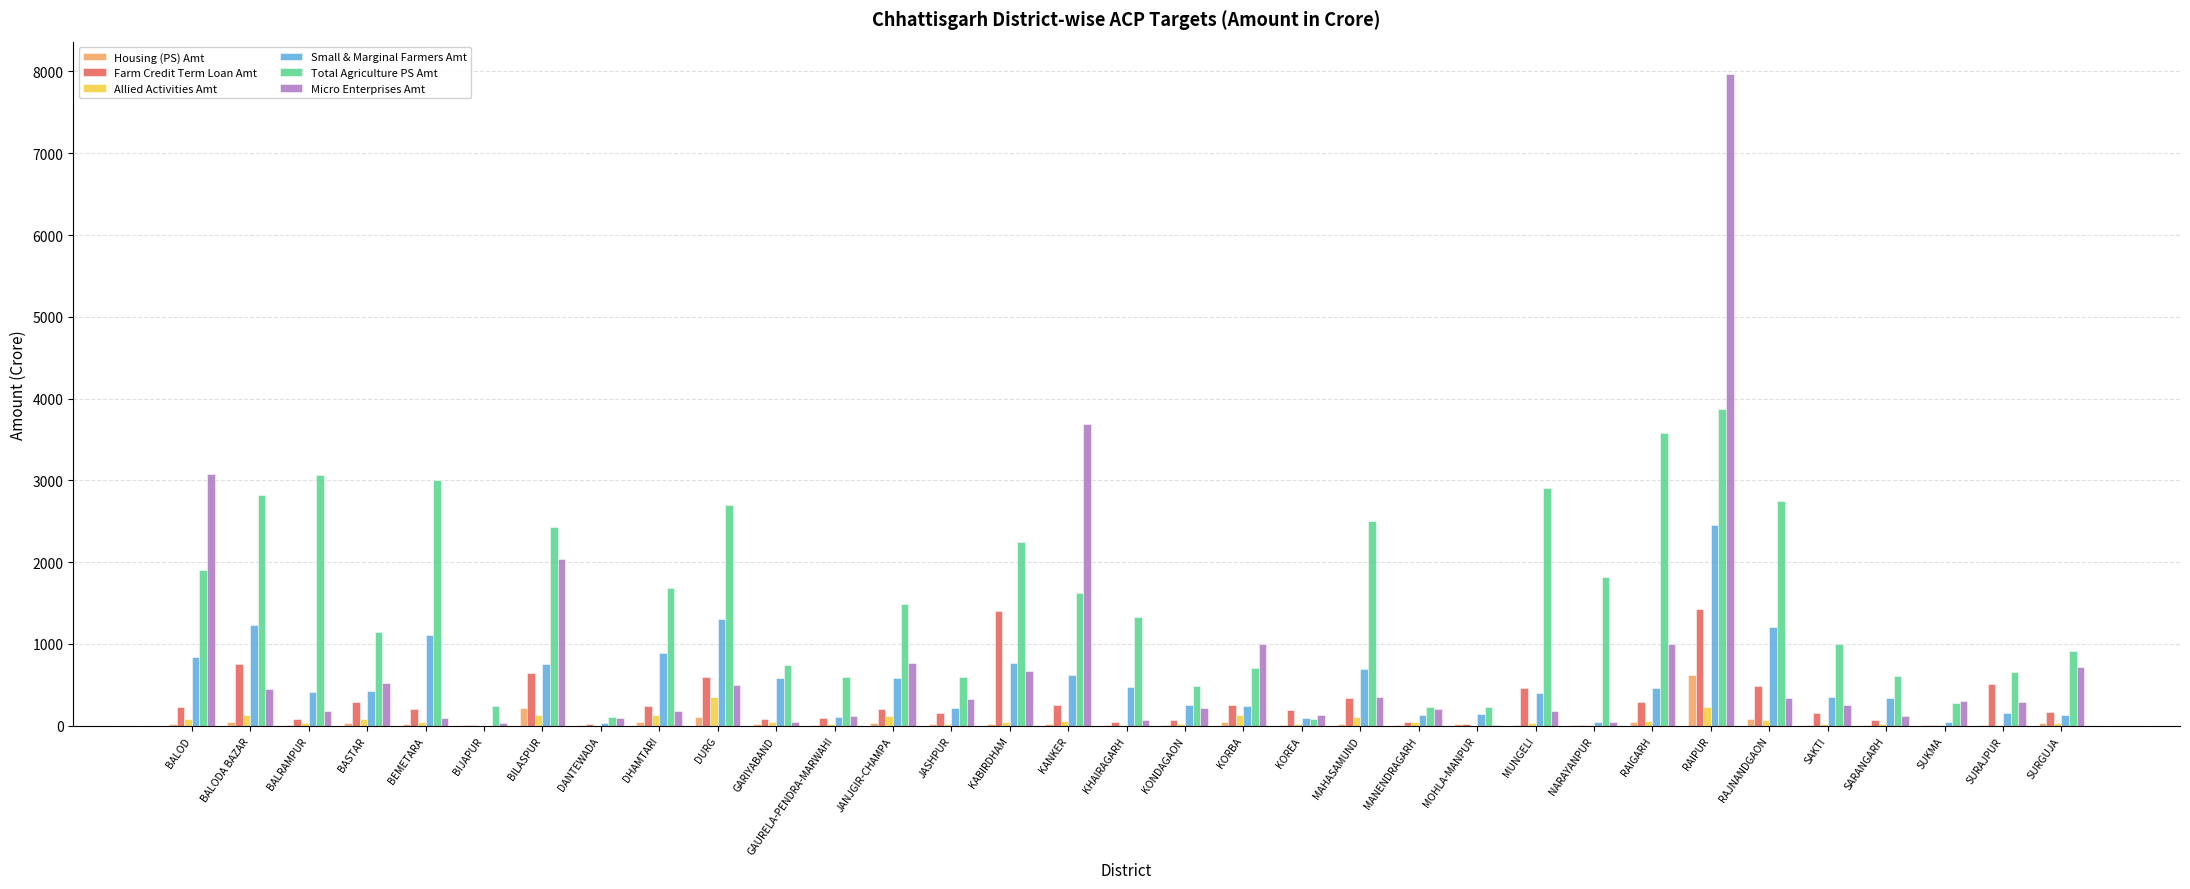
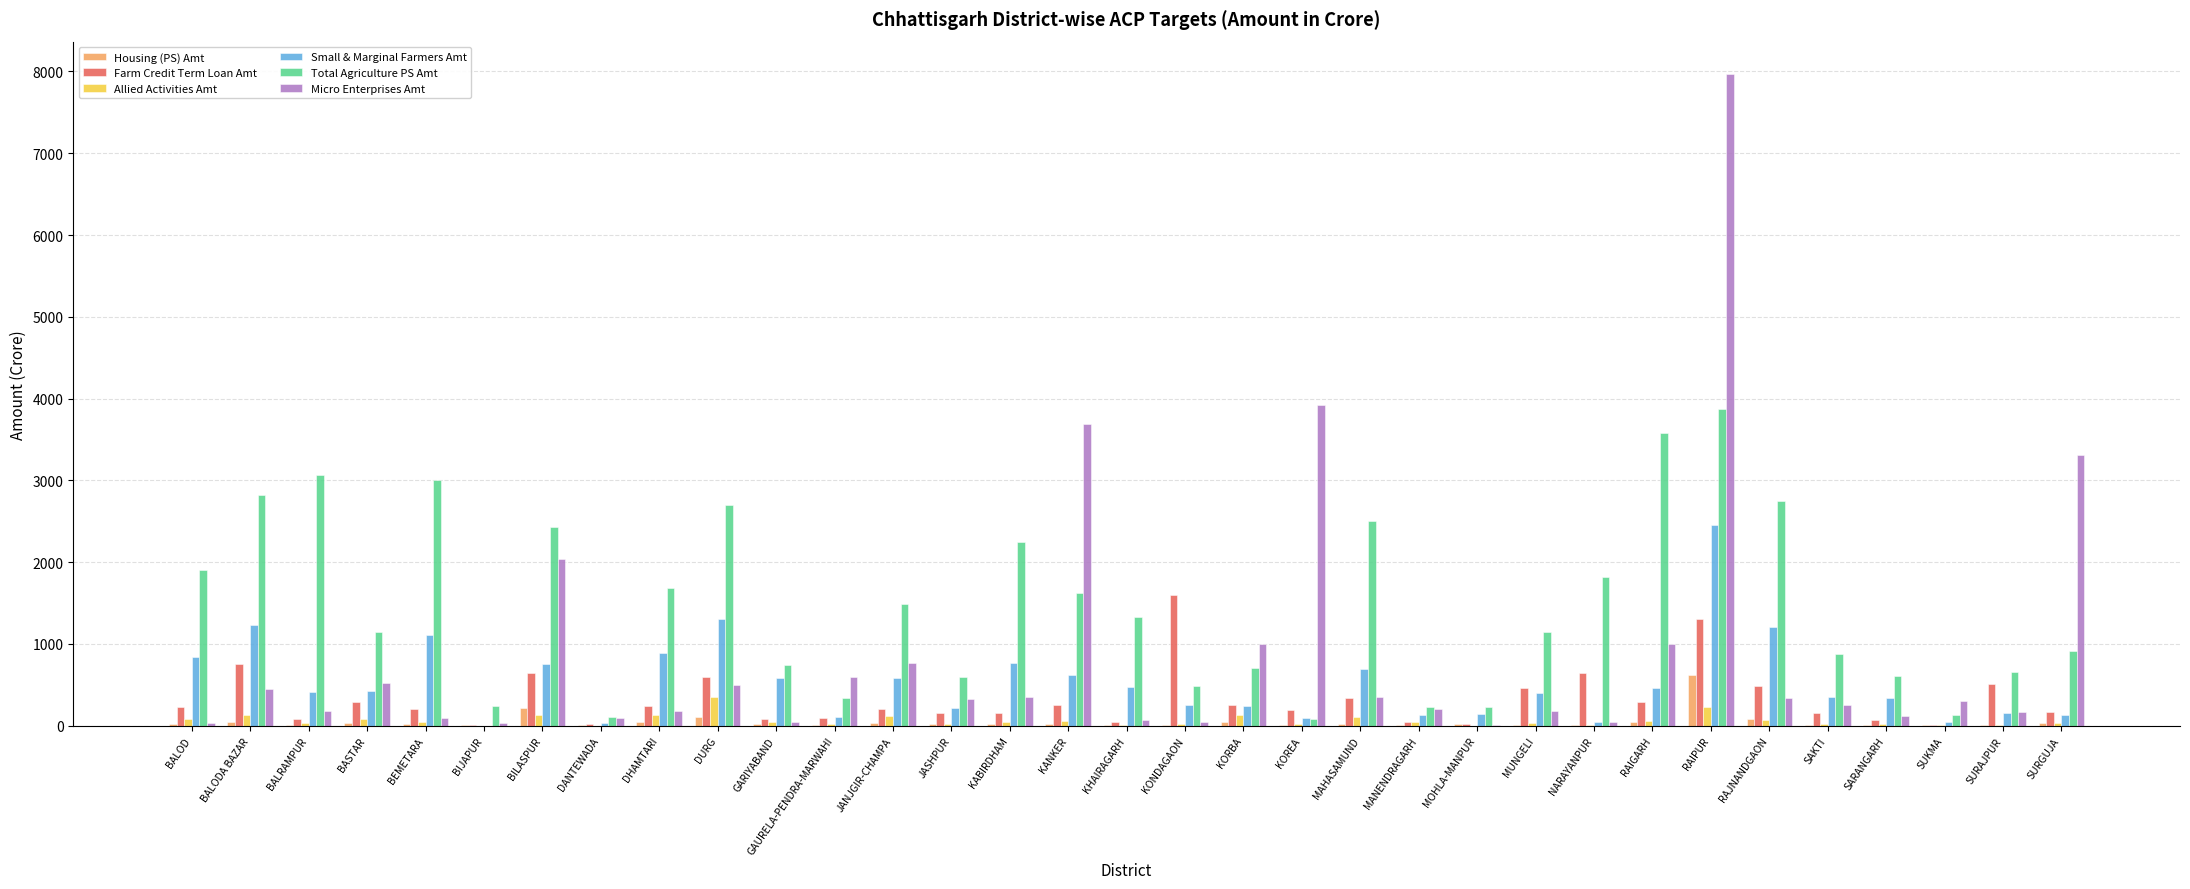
  {
    "Farm Credit Term Loan Amt": {
      "BALOD": 200,
      "BALODA BAZAR": 800,
      "BALRAMPUR": 100,
      "BASTAR": 300,
      "BEMETARA": 200,
      "BILASPUR": 600,
      "DHAMTARI": 200,
      "DURG": 600,
      "GARIYABAND": 100,
      "GAURELA-PENDRA-MARWAHI": 100,
      "JANJGIR-CHAMPA": 200,
      "JASHPUR": 200,
-     "KABIRDHAM": 1400,
+     "KABIRDHAM": 200,
      "KANKER": 300,
      "KHAIRAGARH": 100,
-     "KONDAGAON": 100,
+     "KONDAGAON": 1600,
      "KORBA": 300,
      "KOREA": 200,
      "MAHASAMUND": 300,
      "MANENDRAGARH": 0,
      "MUNGELI": 500,
-     "NARAYANPUR": 0,
+     "NARAYANPUR": 600,
      "RAIGARH": 300,
-     "RAIPUR": 1400,
+     "RAIPUR": 1300,
      "RAJNANDGAON": 500,
      "SAKTI": 200,
      "SARANGARH": 100,
      "SURAJPUR": 500,
      "SURGUJA": 200
    },
    "Small & Marginal Farmers Amt": {
      "BALOD": 800,
      "BALODA BAZAR": 1200,
      "BALRAMPUR": 400,
      "BASTAR": 400,
      "BEMETARA": 1100,
      "BIJAPUR": 0,
      "BILASPUR": 800,
      "DHAMTARI": 900,
      "DURG": 1300,
      "GARIYABAND": 600,
      "GAURELA-PENDRA-MARWAHI": 100,
      "JANJGIR-CHAMPA": 600,
      "JASHPUR": 200,
      "KABIRDHAM": 800,
      "KANKER": 600,
      "KHAIRAGARH": 500,
      "KONDAGAON": 300,
      "KORBA": 200,
      "KOREA": 100,
      "MAHASAMUND": 700,
      "MANENDRAGARH": 100,
      "MOHLA-MANPUR": 200,
      "MUNGELI": 400,
      "NARAYANPUR": 0,
      "RAIGARH": 500,
      "RAIPUR": 2400,
      "RAJNANDGAON": 1200,
      "SAKTI": 400,
      "SARANGARH": 300,
      "SUKMA": 0,
      "SURAJPUR": 200,
      "SURGUJA": 100
    },
    "Total Agriculture PS Amt": {
      "BALOD": 1900,
      "BALODA BAZAR": 2800,
      "BALRAMPUR": 3100,
      "BASTAR": 1100,
      "BEMETARA": 3000,
      "BIJAPUR": 200,
      "BILASPUR": 2400,
      "DANTEWADA": 100,
      "DHAMTARI": 1700,
      "DURG": 2700,
      "GARIYABAND": 700,
-     "GAURELA-PENDRA-MARWAHI": 600,
+     "GAURELA-PENDRA-MARWAHI": 300,
      "JANJGIR-CHAMPA": 1500,
      "JASHPUR": 600,
      "KABIRDHAM": 2200,
      "KANKER": 1600,
      "KHAIRAGARH": 1300,
      "KONDAGAON": 500,
      "KORBA": 700,
      "KOREA": 100,
      "MAHASAMUND": 2500,
      "MANENDRAGARH": 200,
      "MOHLA-MANPUR": 200,
-     "MUNGELI": 2900,
+     "MUNGELI": 1100,
      "NARAYANPUR": 1800,
      "RAIGARH": 3600,
      "RAIPUR": 3900,
      "RAJNANDGAON": 2700,
-     "SAKTI": 1000,
+     "SAKTI": 900,
      "SARANGARH": 600,
-     "SUKMA": 300,
+     "SUKMA": 100,
      "SURAJPUR": 700,
      "SURGUJA": 900
    },
    "Micro Enterprises Amt": {
-     "BALOD": 3100,
+     "BALOD": 0,
      "BALODA BAZAR": 400,
      "BALRAMPUR": 200,
      "BASTAR": 500,
      "BEMETARA": 100,
      "BIJAPUR": 0,
      "BILASPUR": 2000,
      "DANTEWADA": 100,
      "DHAMTARI": 200,
      "DURG": 500,
      "GARIYABAND": 100,
-     "GAURELA-PENDRA-MARWAHI": 100,
+     "GAURELA-PENDRA-MARWAHI": 600,
      "JANJGIR-CHAMPA": 800,
      "JASHPUR": 300,
-     "KABIRDHAM": 700,
+     "KABIRDHAM": 300,
      "KANKER": 3700,
      "KHAIRAGARH": 100,
-     "KONDAGAON": 200,
+     "KONDAGAON": 0,
      "KORBA": 1000,
-     "KOREA": 100,
+     "KOREA": 3900,
      "MAHASAMUND": 400,
      "MANENDRAGARH": 200,
      "MUNGELI": 200,
      "NARAYANPUR": 0,
      "RAIGARH": 1000,
      "RAIPUR": 8000,
      "RAJNANDGAON": 300,
      "SAKTI": 200,
      "SARANGARH": 100,
      "SUKMA": 300,
-     "SURAJPUR": 300,
-     "SURGUJA": 700
+     "SURAJPUR": 200,
+     "SURGUJA": 3300
    }
  }
